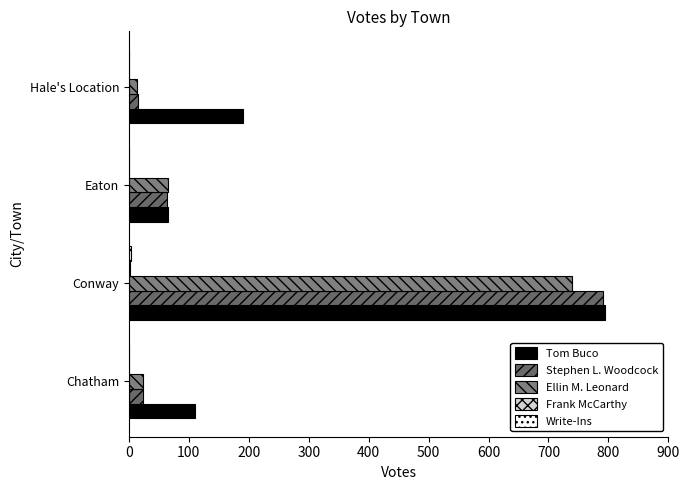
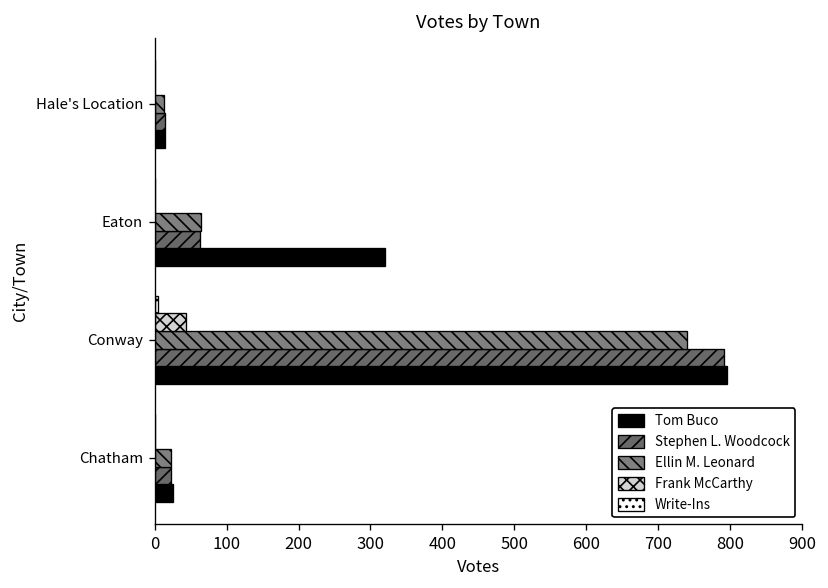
  {
    "Tom Buco": {
-     "Hale's Location": 190,
-     "Eaton": 70,
+     "Hale's Location": 20,
+     "Eaton": 320,
      "Conway": 800,
-     "Chatham": 110
+     "Chatham": 30
    },
    "Frank McCarthy": {
      "Hale's Location": 0,
      "Eaton": 0,
-     "Conway": 0,
+     "Conway": 40,
      "Chatham": 0
    },
    "Write-Ins": {
      "Hale's Location": 0,
      "Eaton": 0,
      "Chatham": 0
    }
  }
